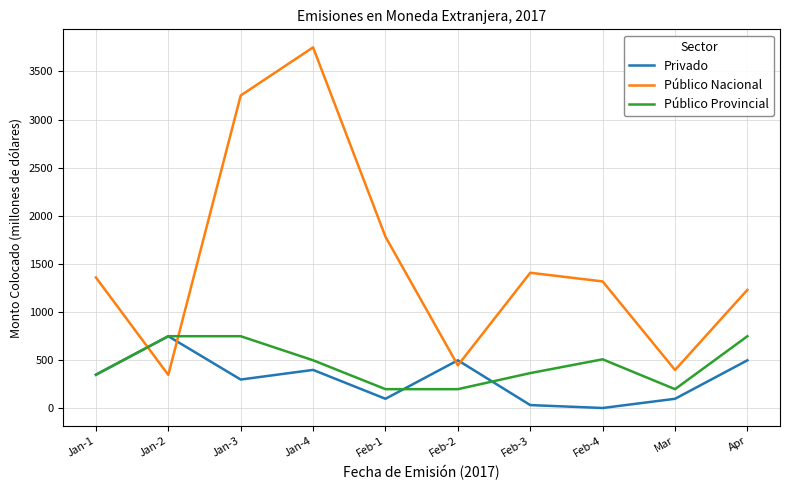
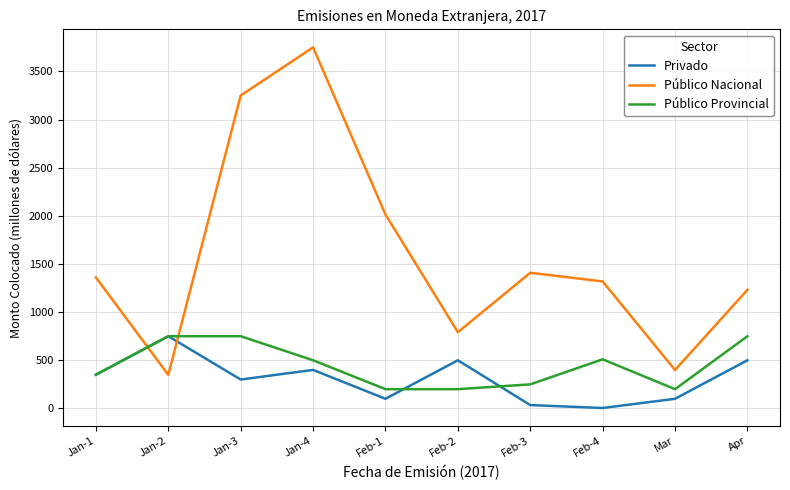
  {
    "Privado": {
      "Jan-3": 300,
      "Jan-4": 400,
      "Feb-1": 100,
      "Feb-2": 500,
      "Feb-3": 0,
      "Feb-4": 0,
      "Mar": 100,
      "Apr": 500
    },
    "Público Nacional": {
      "Jan-1": 1400,
      "Jan-2": 300,
      "Jan-3": 3300,
      "Jan-4": 3800,
-     "Feb-1": 1800,
-     "Feb-2": 400,
+     "Feb-1": 2000,
+     "Feb-2": 800,
      "Feb-3": 1400,
      "Feb-4": 1300,
      "Mar": 400,
      "Apr": 1200
    },
    "Público Provincial": {
      "Jan-3": 800,
      "Jan-4": 500,
      "Feb-1": 200,
      "Feb-2": 200,
-     "Feb-3": 400,
+     "Feb-3": 300,
      "Feb-4": 500,
      "Mar": 200,
      "Apr": 800
    }
  }
